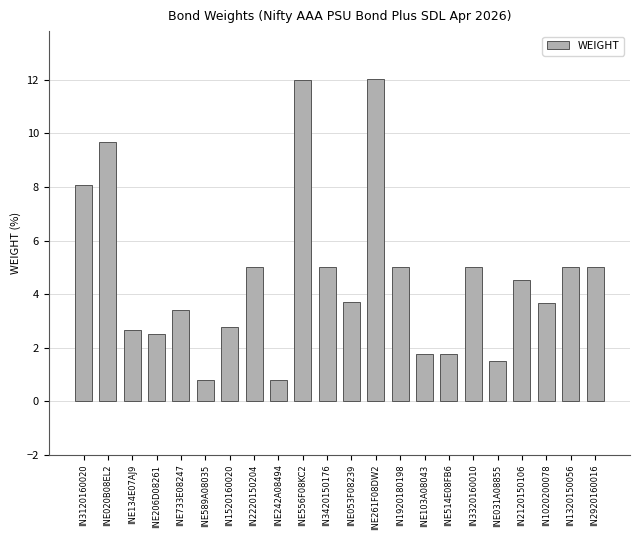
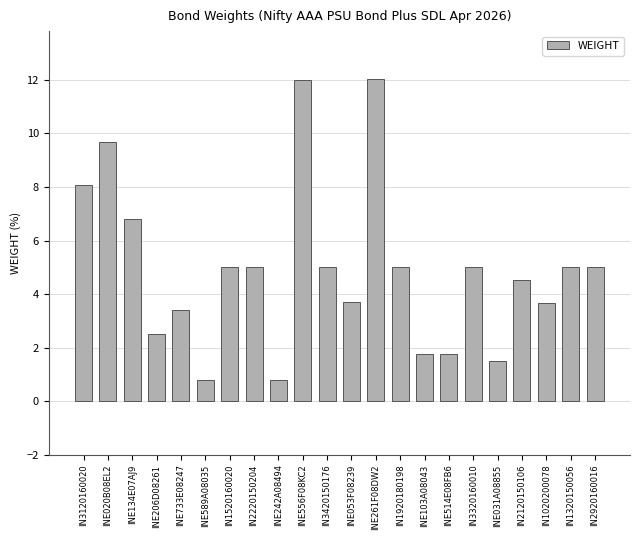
  {
    "IN3120160020": 8.1,
    "INE020B08EL2": 9.7,
-   "INE134E07AJ9": 2.6,
+   "INE134E07AJ9": 6.8,
    "INE206D08261": 2.5,
    "INE733E08247": 3.4,
    "INE589A08035": 0.8,
-   "IN1520160020": 2.8,
+   "IN1520160020": 5.0,
    "IN2220150204": 5.0,
    "INE242A08494": 0.8,
    "INE556F08KC2": 12.0,
    "IN3420150176": 5.0,
    "INE053F08239": 3.7,
    "INE261F08DW2": 12.0,
    "IN1920180198": 5.0,
    "INE103A08043": 1.7,
    "INE514E08FB6": 1.8,
    "IN3320160010": 5.0,
    "INE031A08855": 1.5,
    "IN2120150106": 4.5,
    "IN1020200078": 3.7,
    "IN1320150056": 5.0,
    "IN2920160016": 5.0
  }
